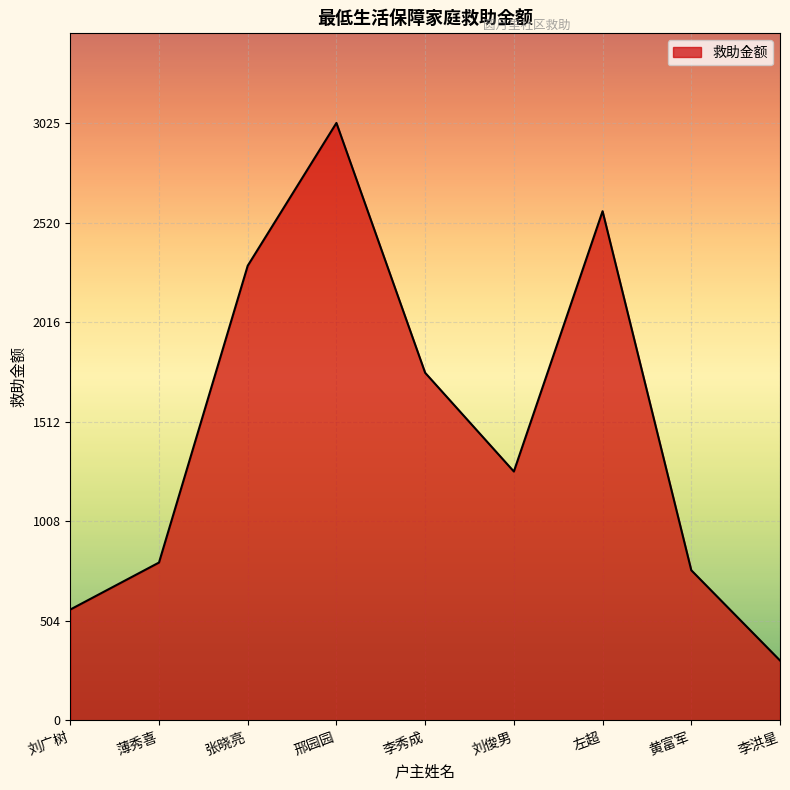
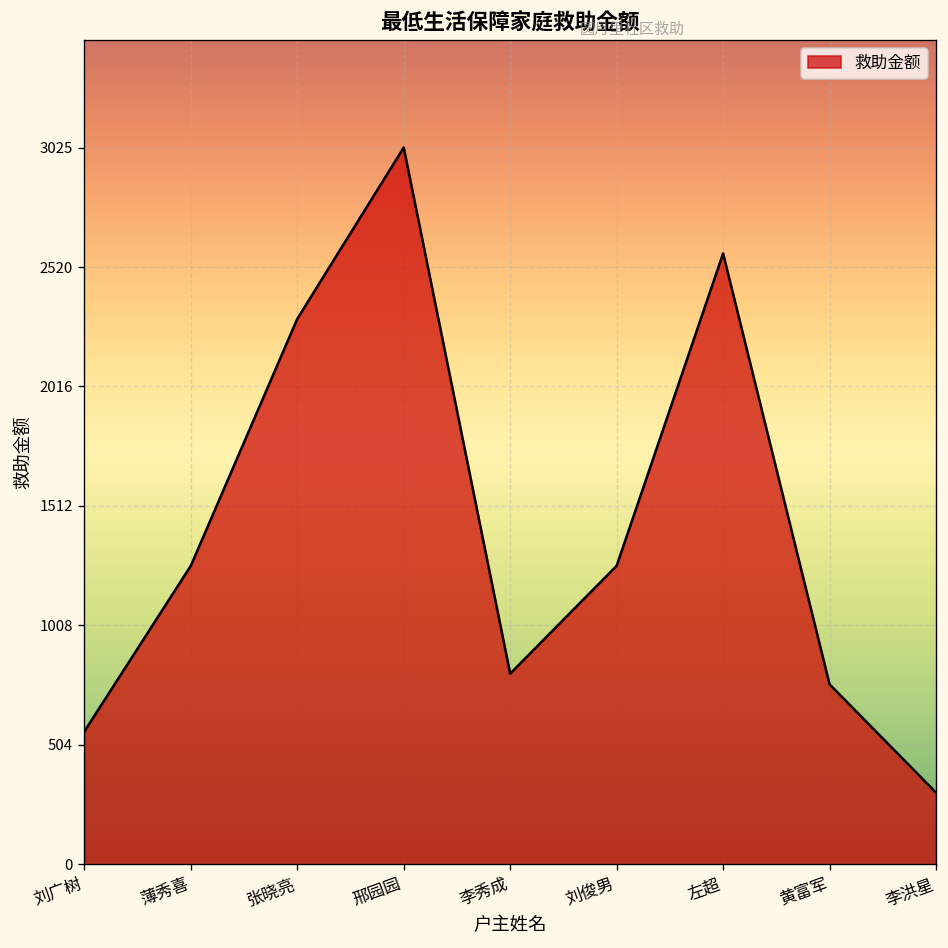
  {
    "刘广树": 560,
-   "薄秀喜": 800,
+   "薄秀喜": 1260,
    "张晓亮": 2300,
    "邢园园": 3030,
-   "李秀成": 1760,
+   "李秀成": 810,
    "刘俊男": 1260,
    "左超": 2580,
    "黄富军": 760,
    "李洪星": 300
  }
